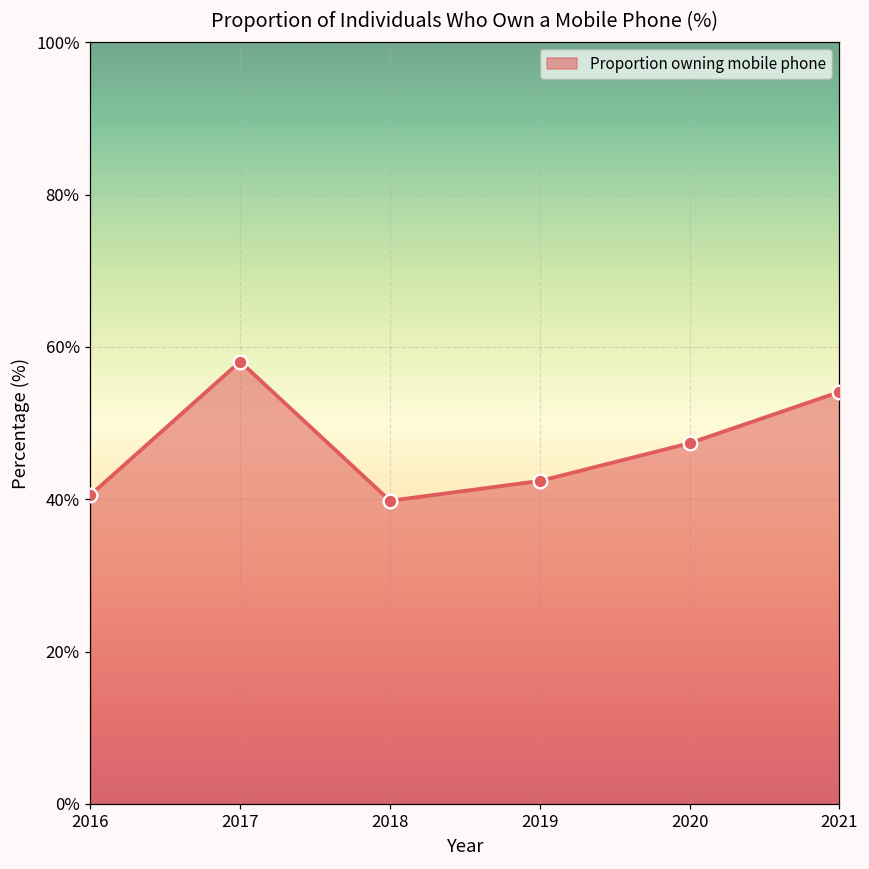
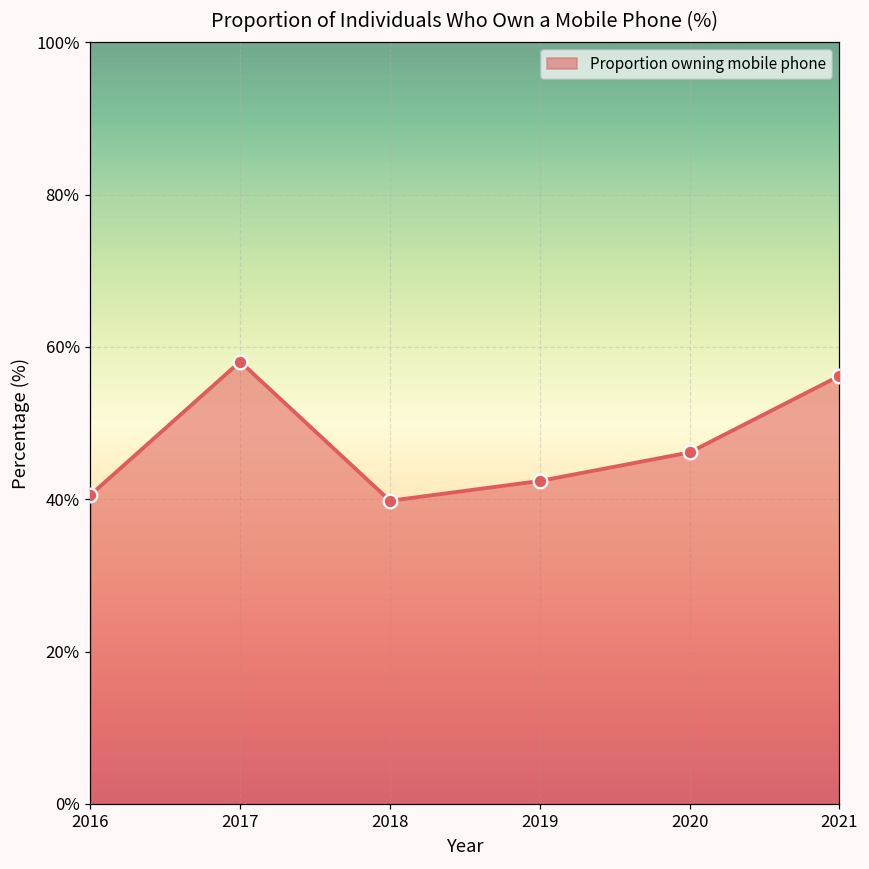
  {
    "2016": "41%",
    "2017": "58%",
    "2018": "40%",
    "2019": "42%",
-   "2020": "47%",
-   "2021": "54%"
+   "2020": "46%",
+   "2021": "56%"
  }
